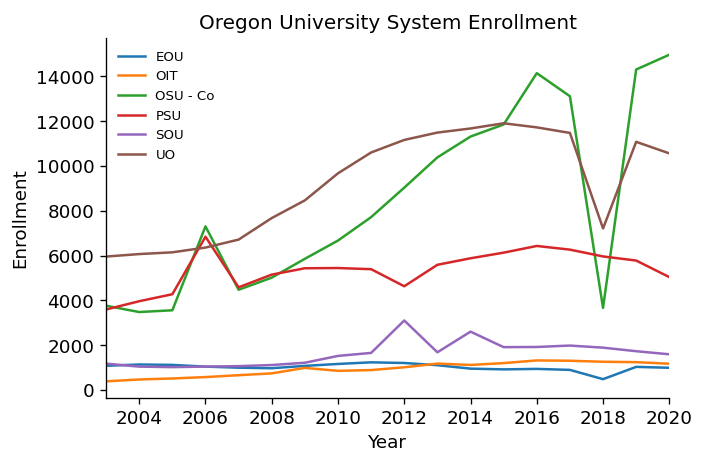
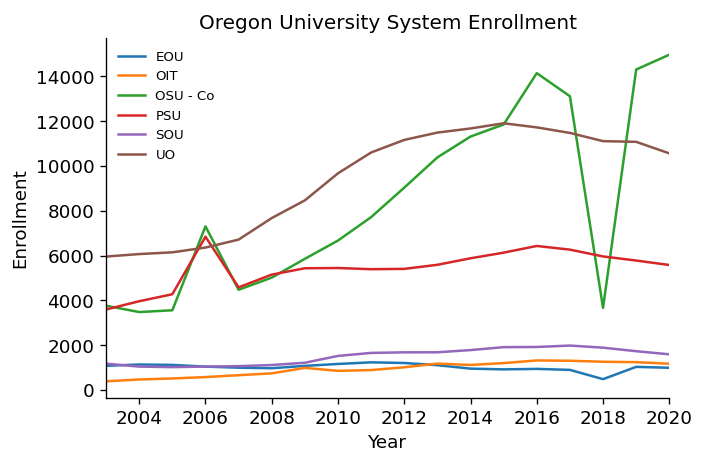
  {
    "EOU": {
      "2008": 1000,
      "2010": 1200,
      "2012": 1200,
      "2014": 1000,
      "2016": 900,
      "2018": 500,
      "2020": 1000
    },
    "OIT": {
      "2004": 500,
      "2006": 600,
      "2008": 700,
      "2010": 900,
      "2012": 1000,
      "2014": 1100,
      "2016": 1300,
      "2018": 1300,
      "2020": 1200
    },
    "OSU - Co": {
      "2004": 3500,
      "2006": 7300,
      "2010": 6700,
      "2012": 9000,
      "2014": 11300,
      "2016": 14100,
      "2018": 3700,
      "2020": 15000
    },
    "PSU": {
      "2004": 4000,
      "2006": 6800,
      "2010": 5400,
-     "2012": 4600,
+     "2012": 5400,
      "2014": 5900,
      "2016": 6400,
      "2018": 6000,
-     "2020": 5000
+     "2020": 5600
    },
    "SOU": {
      "2008": 1100,
      "2010": 1500,
-     "2012": 3100,
-     "2014": 2600,
+     "2012": 1700,
+     "2014": 1800,
      "2016": 1900,
      "2018": 1900,
      "2020": 1600
    },
    "UO": {
      "2004": 6100,
      "2006": 6400,
      "2008": 7700,
      "2010": 9700,
      "2012": 11200,
      "2014": 11700,
      "2016": 11700,
-     "2018": 7200,
+     "2018": 11100,
      "2020": 10600
    }
  }
